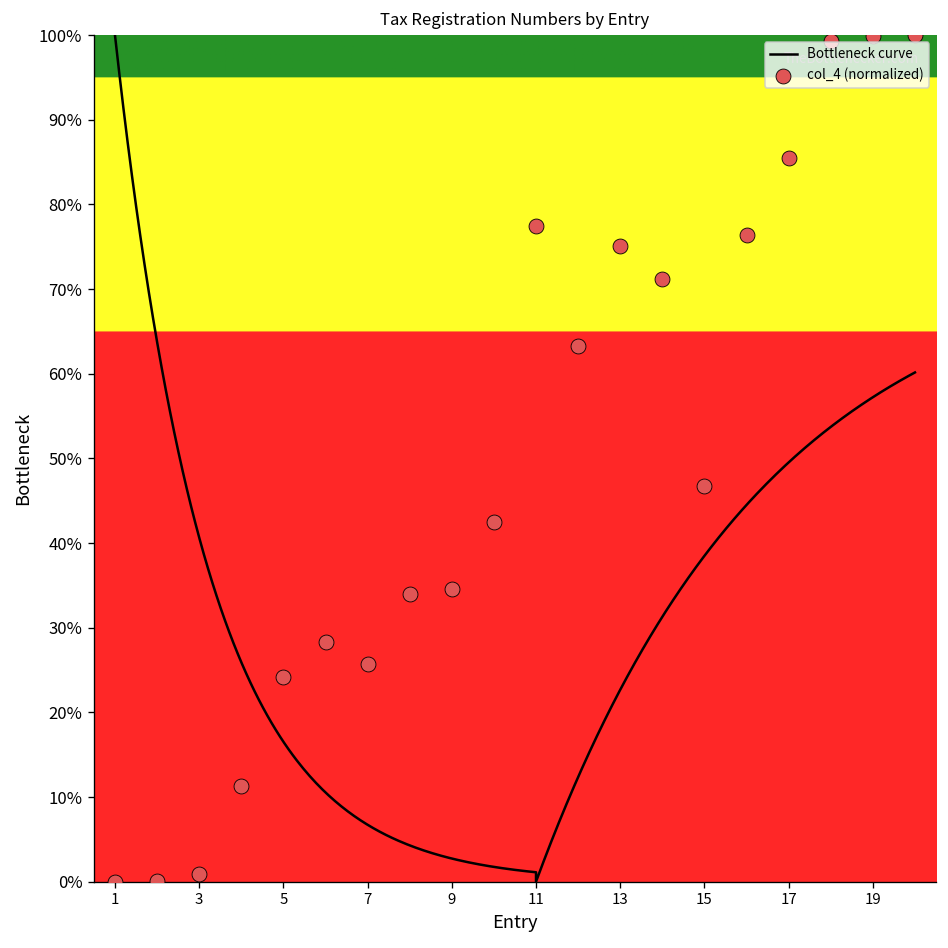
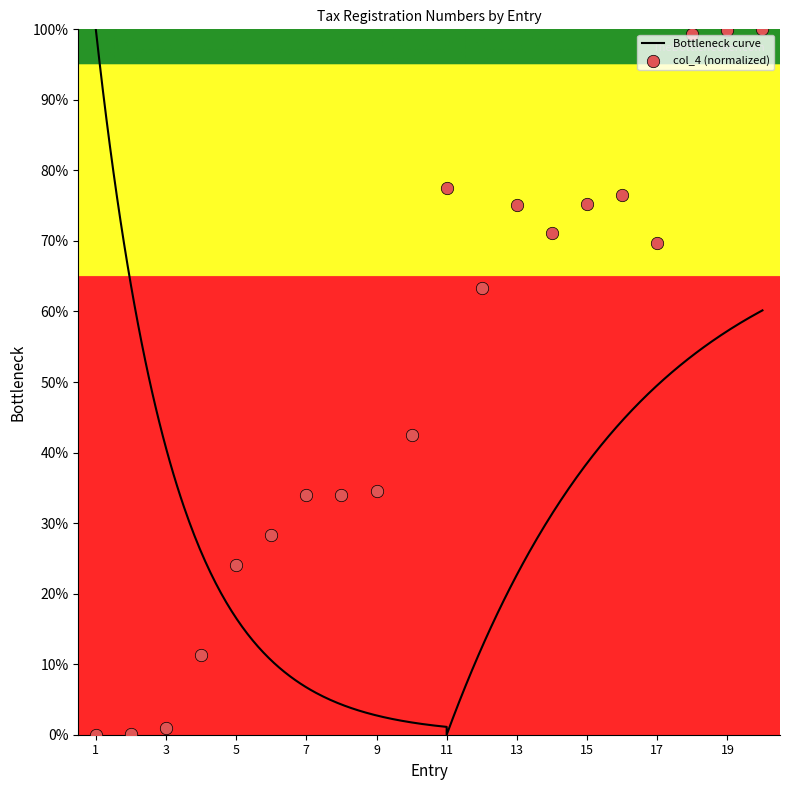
  {
    "col_4 (normalized)": {
-     "7": "26%",
-     "15": "47%",
-     "17": "86%"
+     "7": "34%",
+     "15": "75%",
+     "17": "70%"
    }
  }
